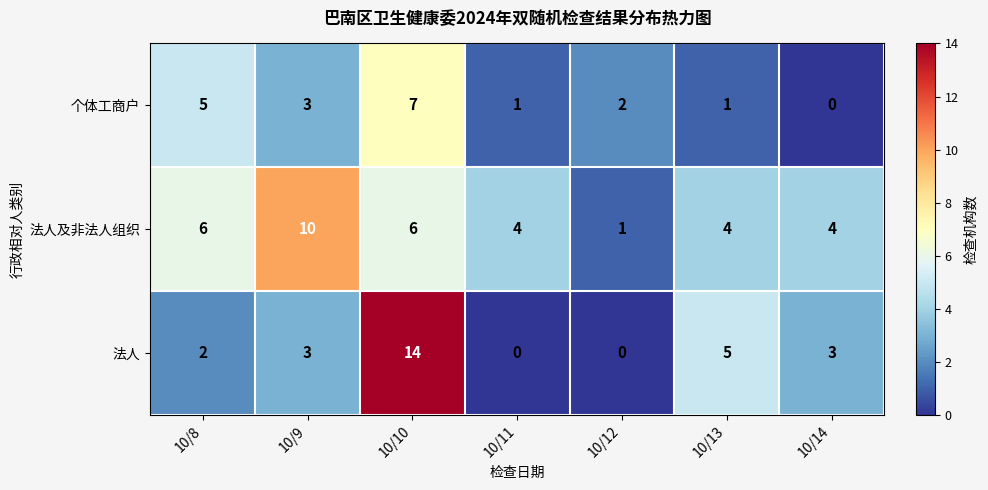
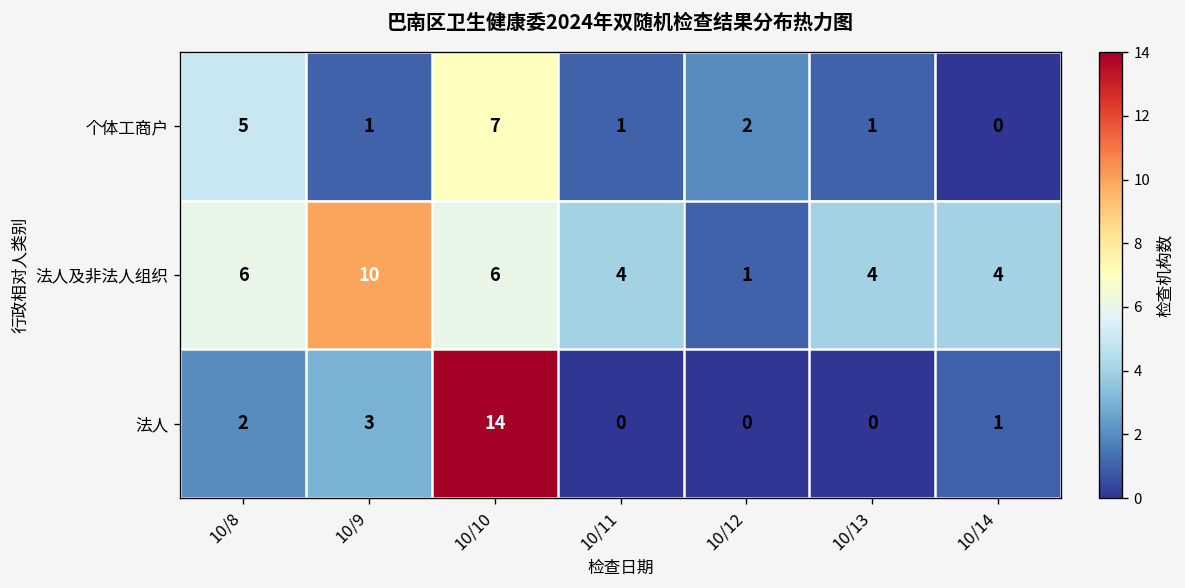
  {
    "个体工商户": {
      "10/8": 5,
-     "10/9": 3,
+     "10/9": 1,
      "10/10": 7,
      "10/11": 1,
      "10/12": 2,
      "10/13": 1,
      "10/14": 0
    },
    "法人及非法人组织": {
      "10/8": 6,
      "10/9": 10,
      "10/10": 6,
      "10/11": 4,
      "10/12": 1,
      "10/13": 4,
      "10/14": 4
    },
    "法人": {
      "10/8": 2,
      "10/9": 3,
      "10/10": 14,
      "10/11": 0,
      "10/12": 0,
-     "10/13": 5,
-     "10/14": 3
+     "10/13": 0,
+     "10/14": 1
    }
  }
